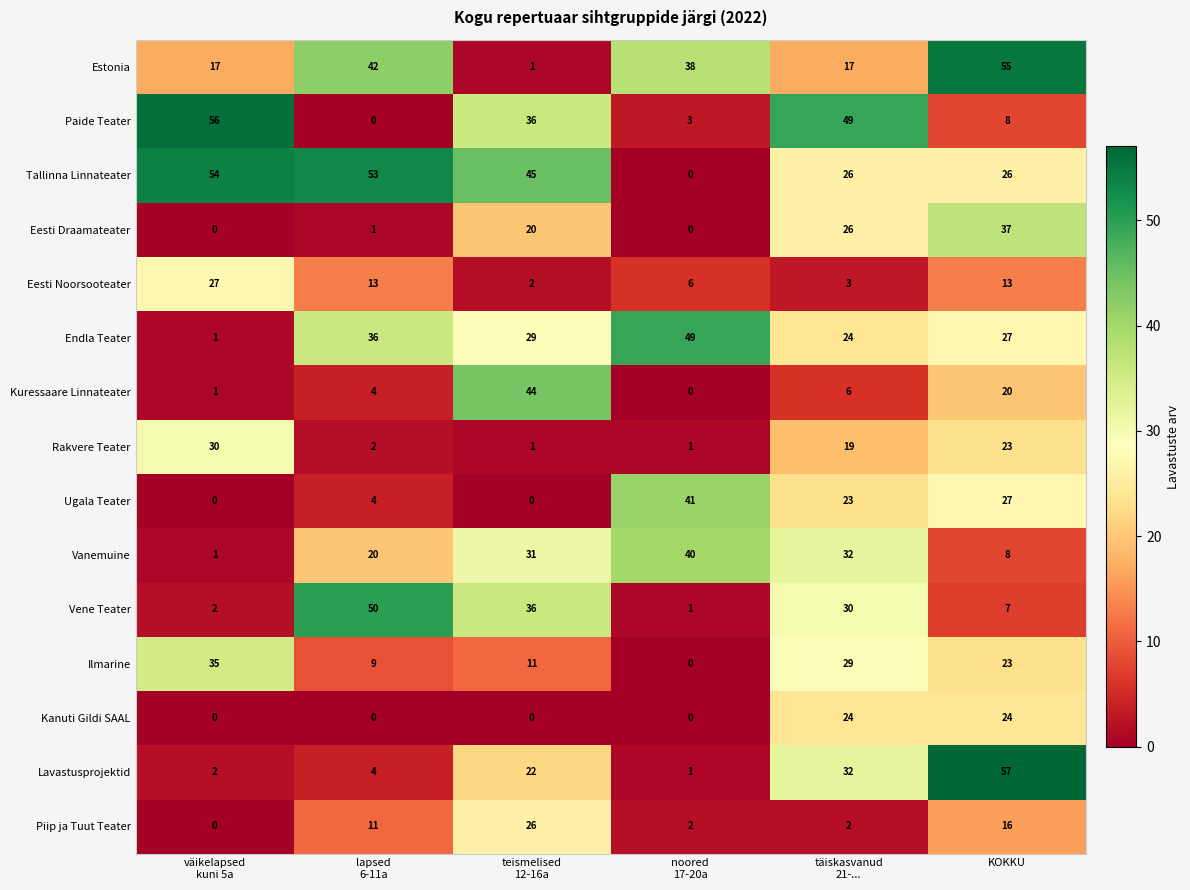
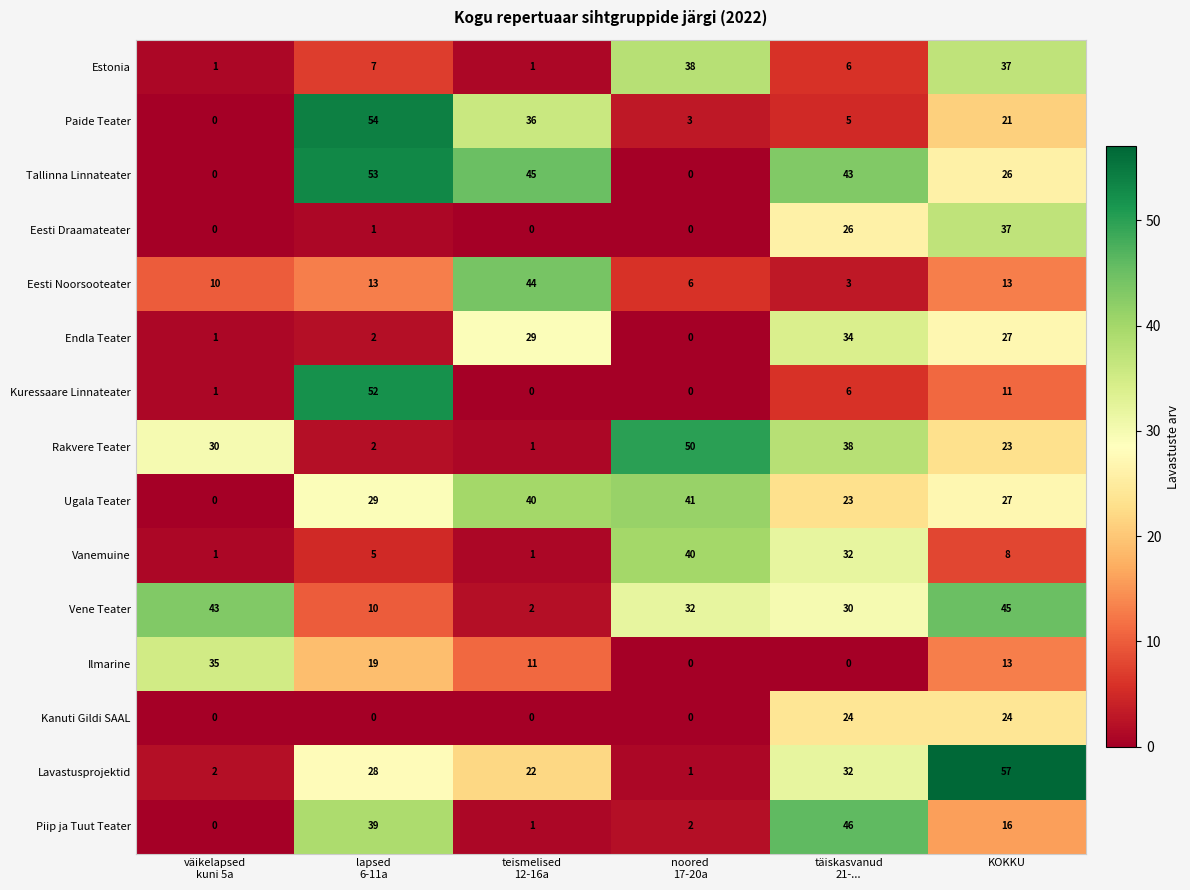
  {
    "Estonia": {
-     "väikelapsed kuni 5a": 17,
-     "lapsed 6-11a": 42,
+     "väikelapsed kuni 5a": 1,
+     "lapsed 6-11a": 7,
      "teismelised 12-16a": 1,
      "noored 17-20a": 38,
-     "täiskasvanud 21-...": 17,
-     "KOKKU": 55
+     "täiskasvanud 21-...": 6,
+     "KOKKU": 37
    },
    "Paide Teater": {
-     "väikelapsed kuni 5a": 56,
-     "lapsed 6-11a": 0,
+     "väikelapsed kuni 5a": 0,
+     "lapsed 6-11a": 54,
      "teismelised 12-16a": 36,
      "noored 17-20a": 3,
-     "täiskasvanud 21-...": 49,
-     "KOKKU": 8
+     "täiskasvanud 21-...": 5,
+     "KOKKU": 21
    },
    "Tallinna Linnateater": {
-     "väikelapsed kuni 5a": 54,
+     "väikelapsed kuni 5a": 0,
      "lapsed 6-11a": 53,
      "teismelised 12-16a": 45,
      "noored 17-20a": 0,
-     "täiskasvanud 21-...": 26,
+     "täiskasvanud 21-...": 43,
      "KOKKU": 26
    },
    "Eesti Draamateater": {
      "väikelapsed kuni 5a": 0,
      "lapsed 6-11a": 1,
-     "teismelised 12-16a": 20,
+     "teismelised 12-16a": 0,
      "noored 17-20a": 0,
      "täiskasvanud 21-...": 26,
      "KOKKU": 37
    },
    "Eesti Noorsooteater": {
-     "väikelapsed kuni 5a": 27,
+     "väikelapsed kuni 5a": 10,
      "lapsed 6-11a": 13,
-     "teismelised 12-16a": 2,
+     "teismelised 12-16a": 44,
      "noored 17-20a": 6,
      "täiskasvanud 21-...": 3,
      "KOKKU": 13
    },
    "Endla Teater": {
      "väikelapsed kuni 5a": 1,
-     "lapsed 6-11a": 36,
+     "lapsed 6-11a": 2,
      "teismelised 12-16a": 29,
-     "noored 17-20a": 49,
-     "täiskasvanud 21-...": 24,
+     "noored 17-20a": 0,
+     "täiskasvanud 21-...": 34,
      "KOKKU": 27
    },
    "Kuressaare Linnateater": {
      "väikelapsed kuni 5a": 1,
-     "lapsed 6-11a": 4,
-     "teismelised 12-16a": 44,
+     "lapsed 6-11a": 52,
+     "teismelised 12-16a": 0,
      "noored 17-20a": 0,
      "täiskasvanud 21-...": 6,
-     "KOKKU": 20
+     "KOKKU": 11
    },
    "Rakvere Teater": {
      "väikelapsed kuni 5a": 30,
      "lapsed 6-11a": 2,
      "teismelised 12-16a": 1,
-     "noored 17-20a": 1,
-     "täiskasvanud 21-...": 19,
+     "noored 17-20a": 50,
+     "täiskasvanud 21-...": 38,
      "KOKKU": 23
    },
    "Ugala Teater": {
      "väikelapsed kuni 5a": 0,
-     "lapsed 6-11a": 4,
-     "teismelised 12-16a": 0,
+     "lapsed 6-11a": 29,
+     "teismelised 12-16a": 40,
      "noored 17-20a": 41,
      "täiskasvanud 21-...": 23,
      "KOKKU": 27
    },
    "Vanemuine": {
      "väikelapsed kuni 5a": 1,
-     "lapsed 6-11a": 20,
-     "teismelised 12-16a": 31,
+     "lapsed 6-11a": 5,
+     "teismelised 12-16a": 1,
      "noored 17-20a": 40,
      "täiskasvanud 21-...": 32,
      "KOKKU": 8
    },
    "Vene Teater": {
-     "väikelapsed kuni 5a": 2,
-     "lapsed 6-11a": 50,
-     "teismelised 12-16a": 36,
-     "noored 17-20a": 1,
+     "väikelapsed kuni 5a": 43,
+     "lapsed 6-11a": 10,
+     "teismelised 12-16a": 2,
+     "noored 17-20a": 32,
      "täiskasvanud 21-...": 30,
-     "KOKKU": 7
+     "KOKKU": 45
    },
    "Ilmarine": {
      "väikelapsed kuni 5a": 35,
-     "lapsed 6-11a": 9,
+     "lapsed 6-11a": 19,
      "teismelised 12-16a": 11,
      "noored 17-20a": 0,
-     "täiskasvanud 21-...": 29,
-     "KOKKU": 23
+     "täiskasvanud 21-...": 0,
+     "KOKKU": 13
    },
    "Kanuti Gildi SAAL": {
      "väikelapsed kuni 5a": 0,
      "lapsed 6-11a": 0,
      "teismelised 12-16a": 0,
      "noored 17-20a": 0,
      "täiskasvanud 21-...": 24,
      "KOKKU": 24
    },
    "Lavastusprojektid": {
      "väikelapsed kuni 5a": 2,
-     "lapsed 6-11a": 4,
+     "lapsed 6-11a": 28,
      "teismelised 12-16a": 22,
      "noored 17-20a": 1,
      "täiskasvanud 21-...": 32,
      "KOKKU": 57
    },
    "Piip ja Tuut Teater": {
      "väikelapsed kuni 5a": 0,
-     "lapsed 6-11a": 11,
-     "teismelised 12-16a": 26,
+     "lapsed 6-11a": 39,
+     "teismelised 12-16a": 1,
      "noored 17-20a": 2,
-     "täiskasvanud 21-...": 2,
+     "täiskasvanud 21-...": 46,
      "KOKKU": 16
    }
  }
